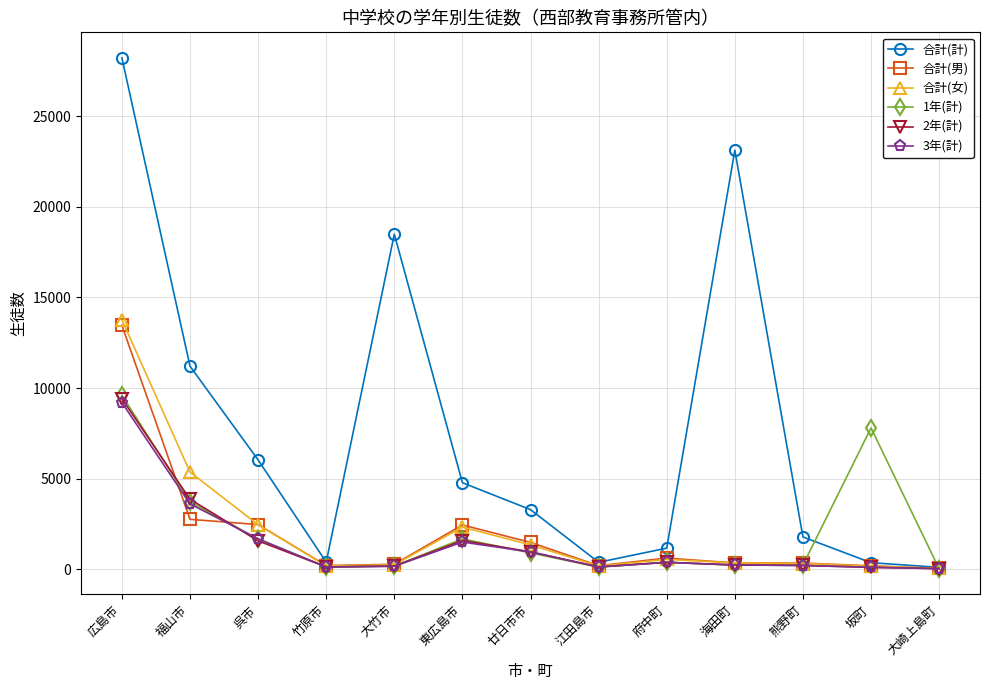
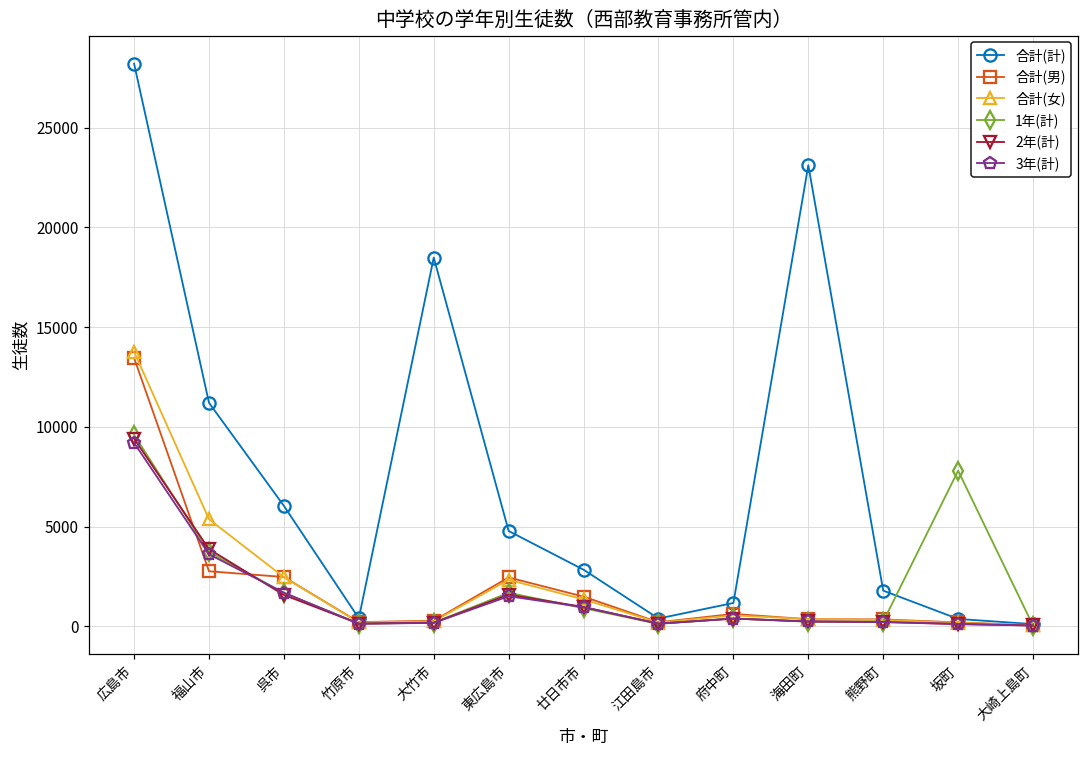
  {
    "合計(計)": {
      "広島市": 28200,
      "福山市": 11200,
      "呉市": 6000,
      "竹原市": 400,
      "大竹市": 18500,
      "東広島市": 4800,
-     "廿日市市": 3300,
+     "廿日市市": 2800,
      "江田島市": 400,
      "府中町": 1200,
      "海田町": 23100,
      "熊野町": 1800,
      "坂町": 400
    },
    "合計(男)": {
      "広島市": 13500,
      "福山市": 2800
    },
    "合計(女)": {
      "広島市": 13800,
      "福山市": 5400
    },
    "1年(計)": {
      "広島市": 9600,
      "坂町": 7800
    },
    "2年(計)": {
      "広島市": 9400,
      "福山市": 3900
    },
    "3年(計)": {
      "広島市": 9200
    }
  }
